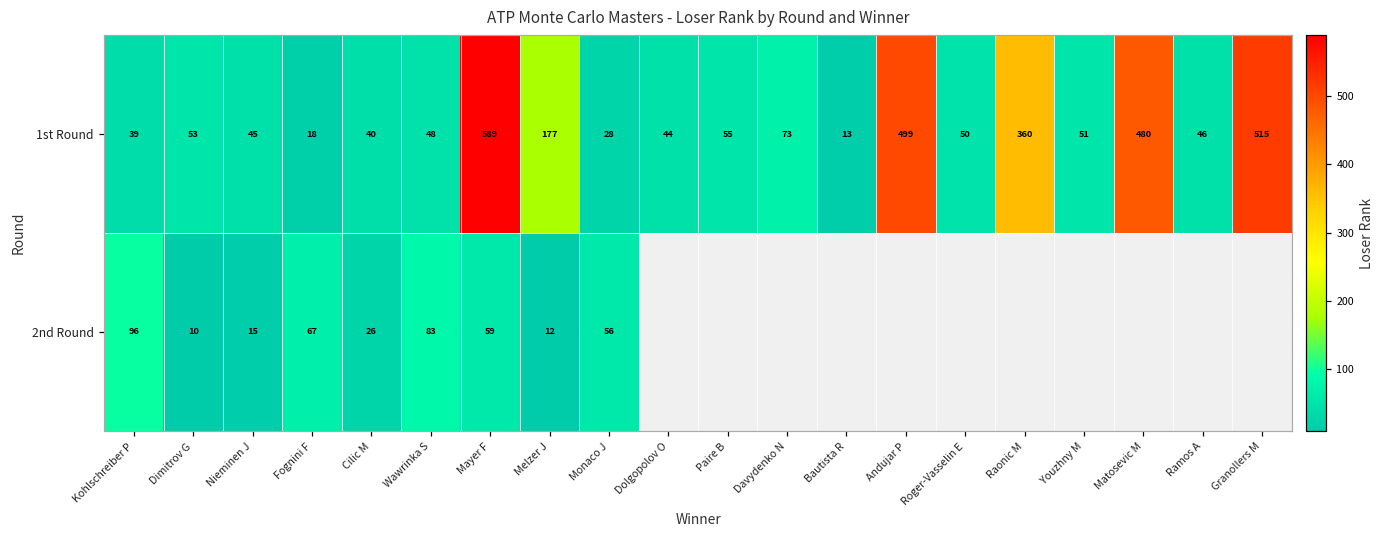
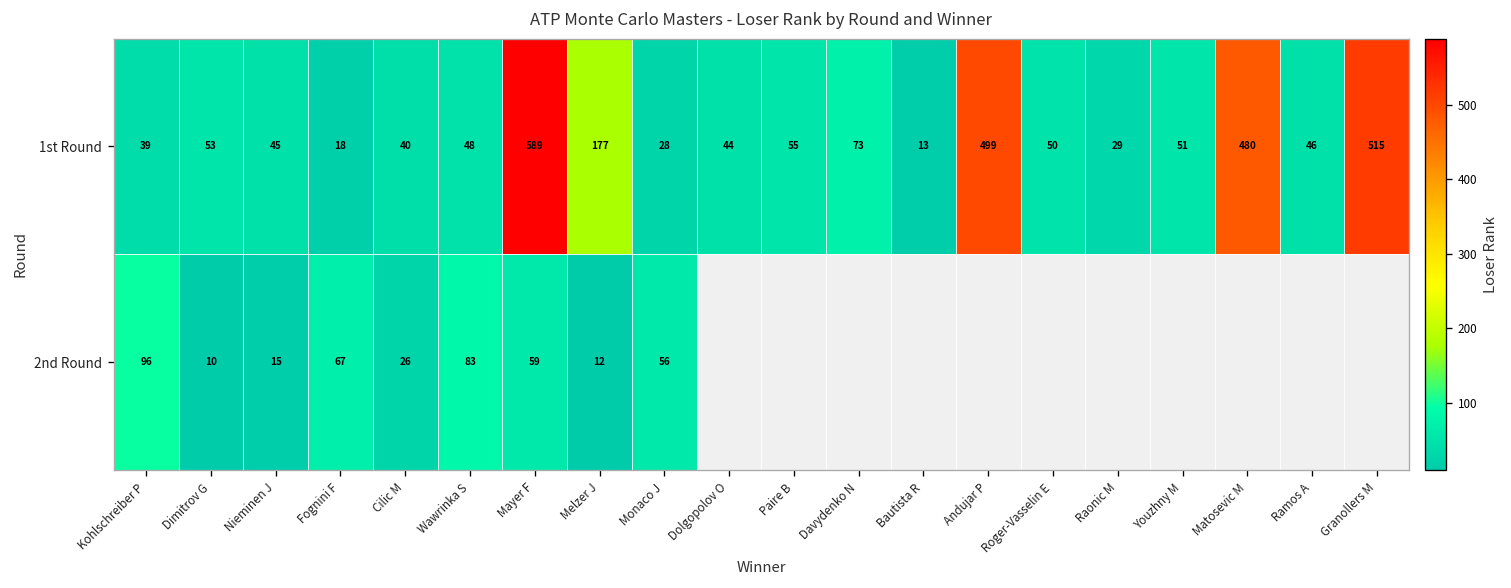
  {
    "1st Round": {
      "Kohlschreiber P": 39,
      "Dimitrov G": 53,
      "Nieminen J": 45,
      "Fognini F": 18,
      "Cilic M": 40,
      "Wawrinka S": 48,
      "Mayer F": 589,
      "Melzer J": 177,
      "Monaco J": 28,
      "Dolgopolov O": 44,
      "Paire B": 55,
      "Davydenko N": 73,
      "Bautista R": 13,
      "Andujar P": 499,
      "Roger-Vasselin E": 50,
-     "Raonic M": 360,
+     "Raonic M": 29,
      "Youzhny M": 51,
      "Matosevic M": 480,
      "Ramos A": 46,
      "Granollers M": 515
    },
    "2nd Round": {
      "Kohlschreiber P": 96,
      "Dimitrov G": 10,
      "Nieminen J": 15,
      "Fognini F": 67,
      "Cilic M": 26,
      "Wawrinka S": 83,
      "Mayer F": 59,
      "Melzer J": 12,
      "Monaco J": 56
    }
  }
